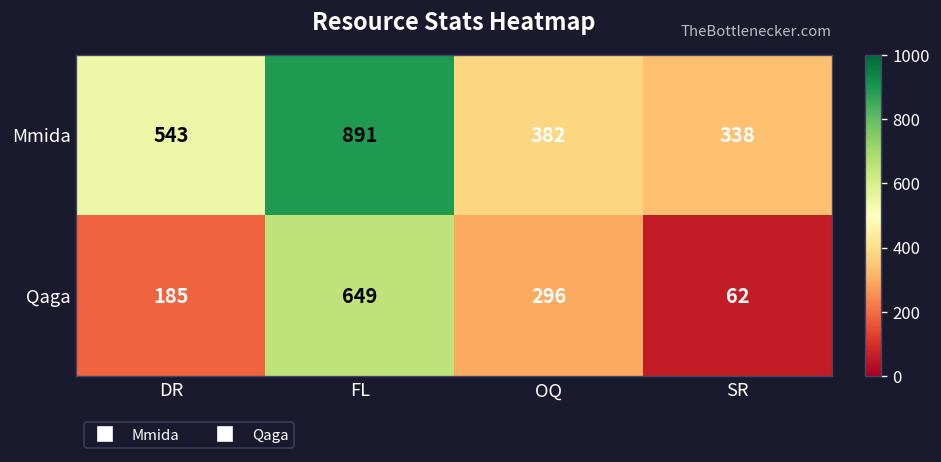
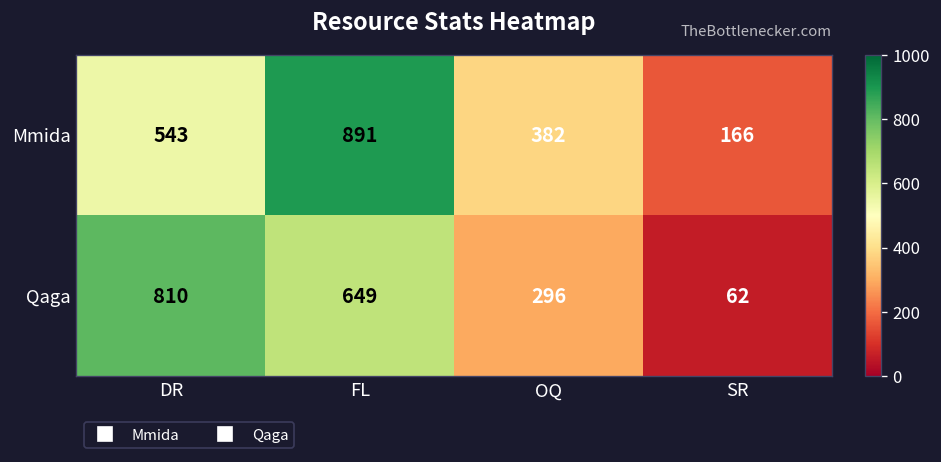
  {
    "Mmida": {
      "DR": 543,
      "FL": 891,
      "OQ": 382,
-     "SR": 338
+     "SR": 166
    },
    "Qaga": {
-     "DR": 185,
+     "DR": 810,
      "FL": 649,
      "OQ": 296,
      "SR": 62
    }
  }
